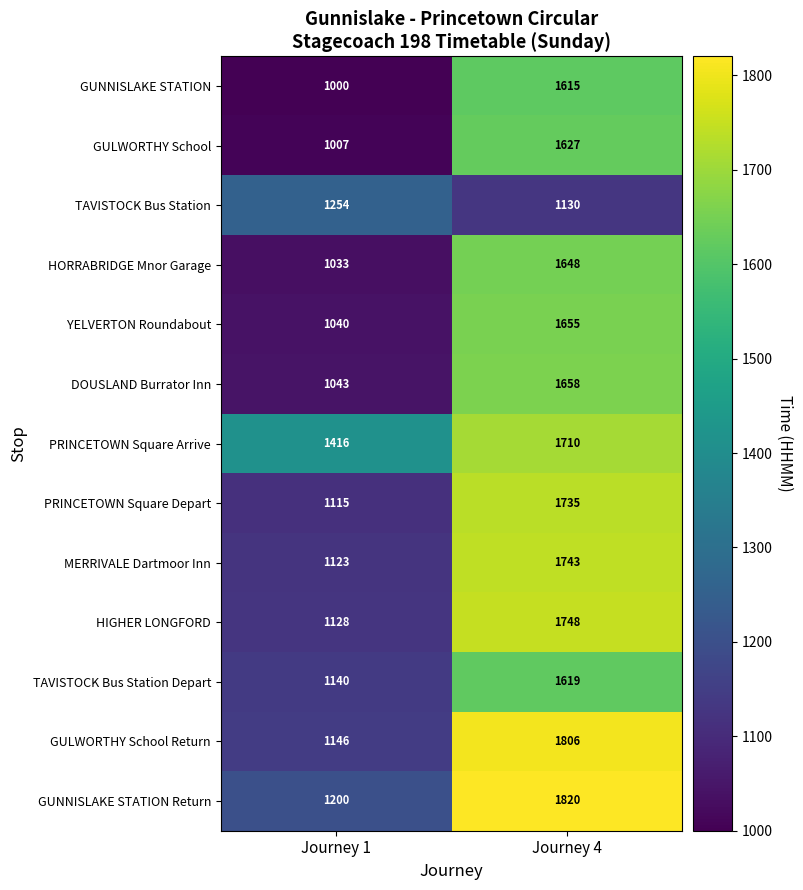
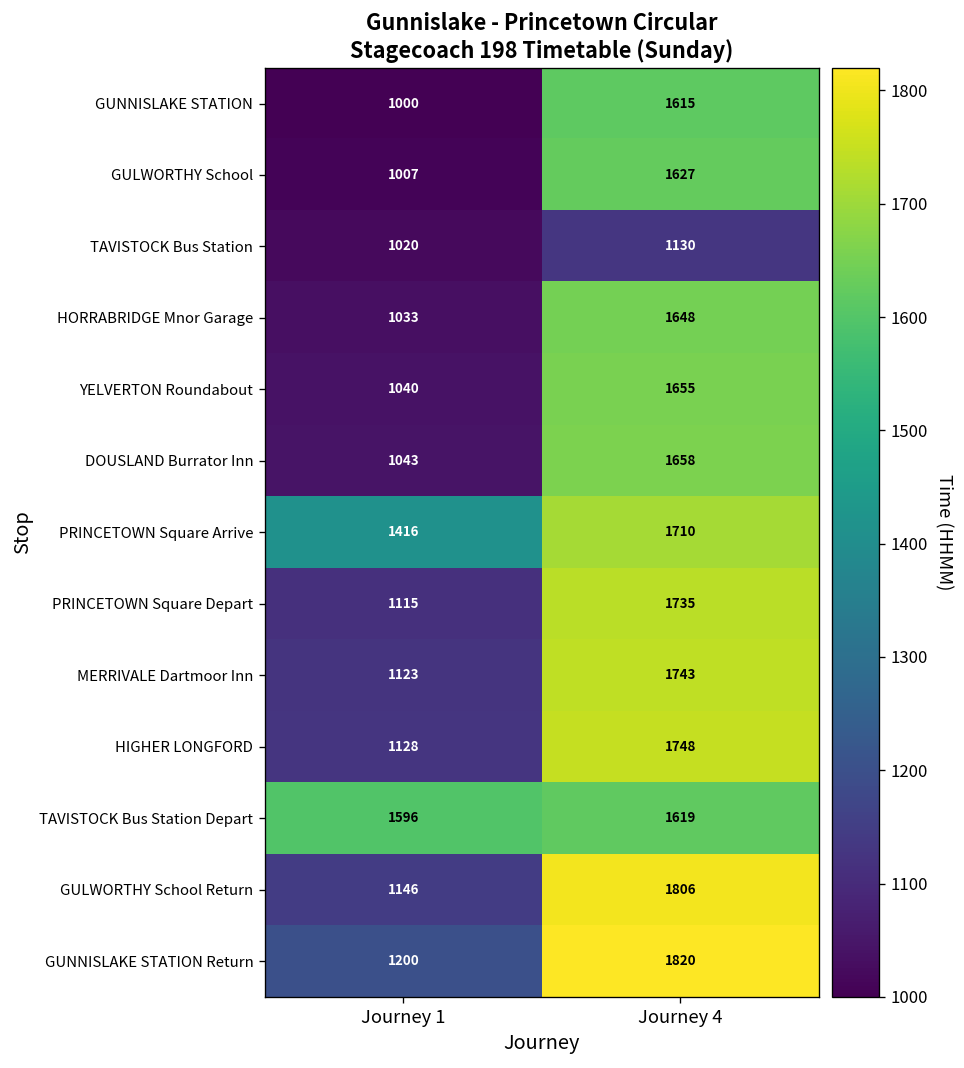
  {
    "GUNNISLAKE STATION": {
      "Journey 1": 1000,
      "Journey 4": 1615
    },
    "GULWORTHY School": {
      "Journey 1": 1007,
      "Journey 4": 1627
    },
    "TAVISTOCK Bus Station": {
-     "Journey 1": 1254,
+     "Journey 1": 1020,
      "Journey 4": 1130
    },
    "HORRABRIDGE Mnor Garage": {
      "Journey 1": 1033,
      "Journey 4": 1648
    },
    "YELVERTON Roundabout": {
      "Journey 1": 1040,
      "Journey 4": 1655
    },
    "DOUSLAND Burrator Inn": {
      "Journey 1": 1043,
      "Journey 4": 1658
    },
    "PRINCETOWN Square Arrive": {
      "Journey 1": 1416,
      "Journey 4": 1710
    },
    "PRINCETOWN Square Depart": {
      "Journey 1": 1115,
      "Journey 4": 1735
    },
    "MERRIVALE Dartmoor Inn": {
      "Journey 1": 1123,
      "Journey 4": 1743
    },
    "HIGHER LONGFORD": {
      "Journey 1": 1128,
      "Journey 4": 1748
    },
    "TAVISTOCK Bus Station Depart": {
-     "Journey 1": 1140,
+     "Journey 1": 1596,
      "Journey 4": 1619
    },
    "GULWORTHY School Return": {
      "Journey 1": 1146,
      "Journey 4": 1806
    },
    "GUNNISLAKE STATION Return": {
      "Journey 1": 1200,
      "Journey 4": 1820
    }
  }
